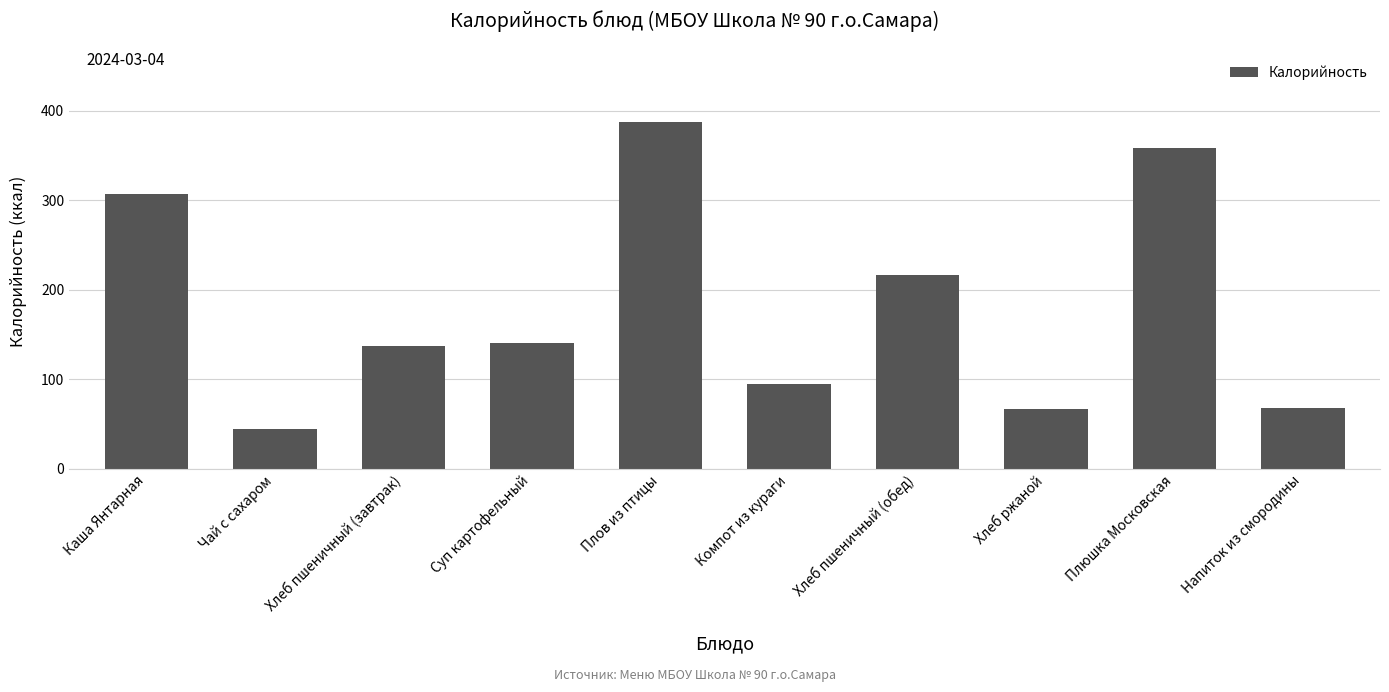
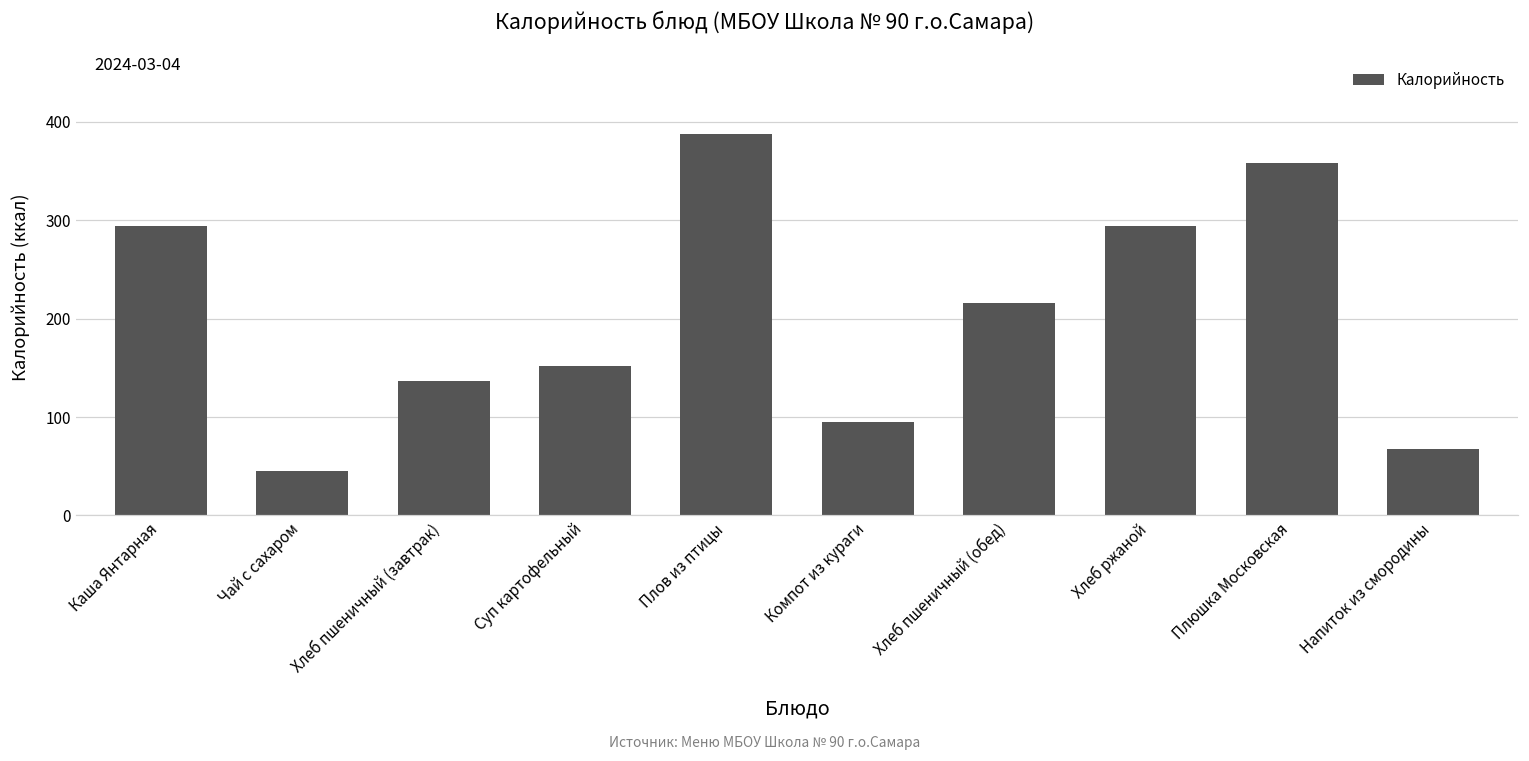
  {
-   "Каша Янтарная": 310,
+   "Каша Янтарная": 290,
    "Чай с сахаром": 50,
    "Хлеб пшеничный (завтрак)": 140,
-   "Суп картофельный": 140,
+   "Суп картофельный": 150,
    "Плов из птицы": 390,
    "Компот из кураги": 100,
    "Хлеб пшеничный (обед)": 220,
-   "Хлеб ржаной": 70,
+   "Хлеб ржаной": 290,
    "Плюшка Московская": 360,
    "Напиток из смородины": 70
  }
